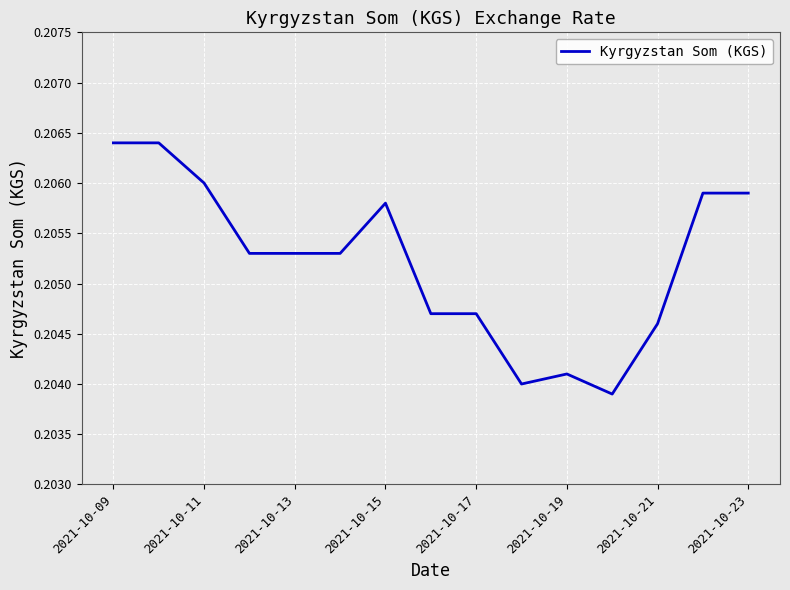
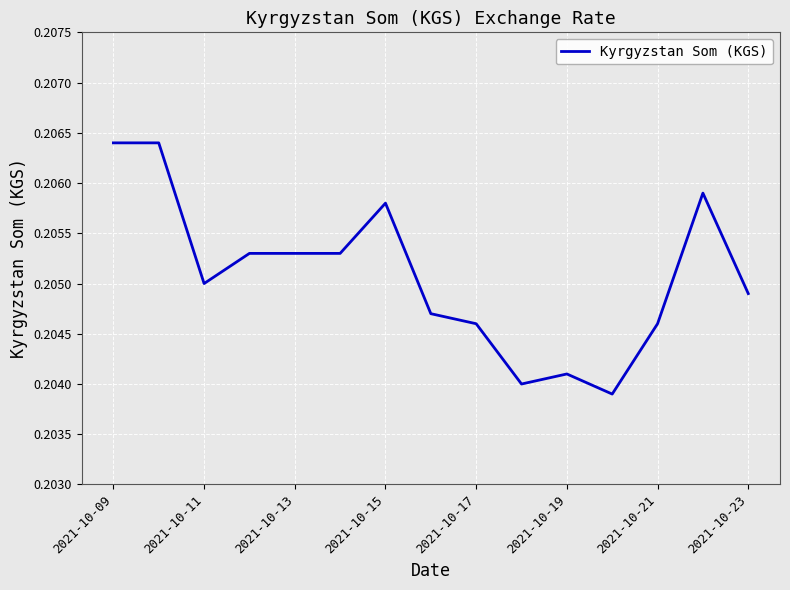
  {
    "2021-10-09": 0.2064,
-   "2021-10-11": 0.206,
+   "2021-10-11": 0.205,
    "2021-10-13": 0.2053,
    "2021-10-15": 0.2058,
-   "2021-10-17": 0.2047,
+   "2021-10-17": 0.2046,
    "2021-10-19": 0.2041,
    "2021-10-21": 0.2046,
-   "2021-10-23": 0.2059
+   "2021-10-23": 0.2049
  }
